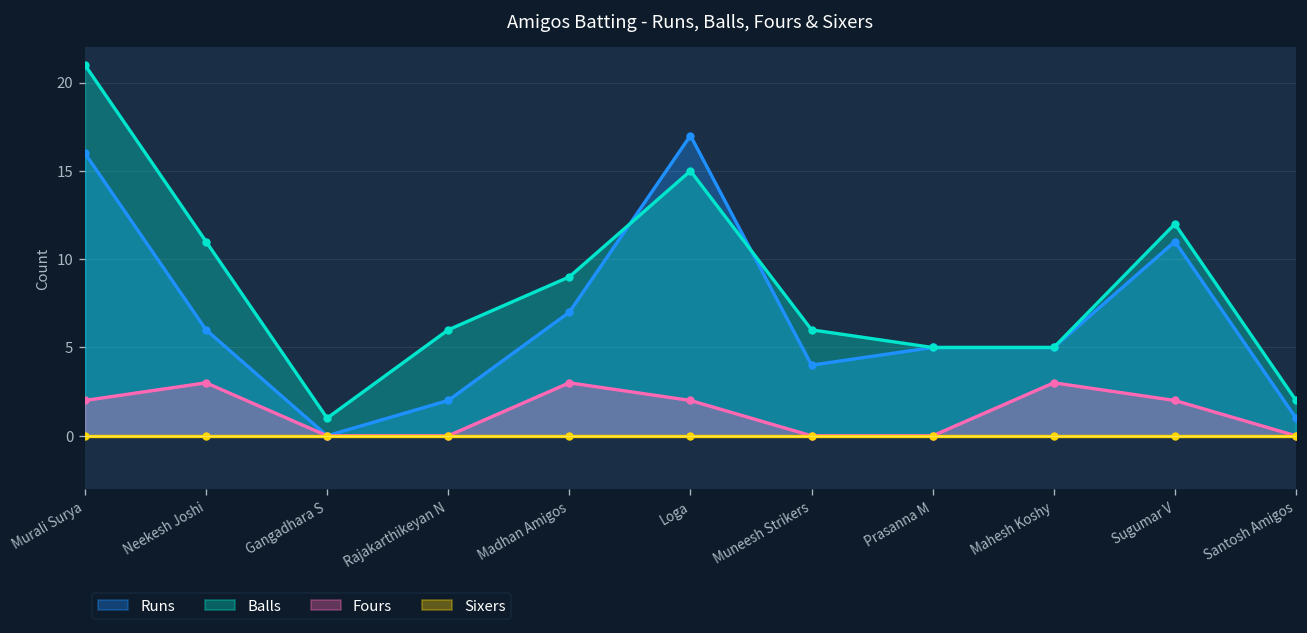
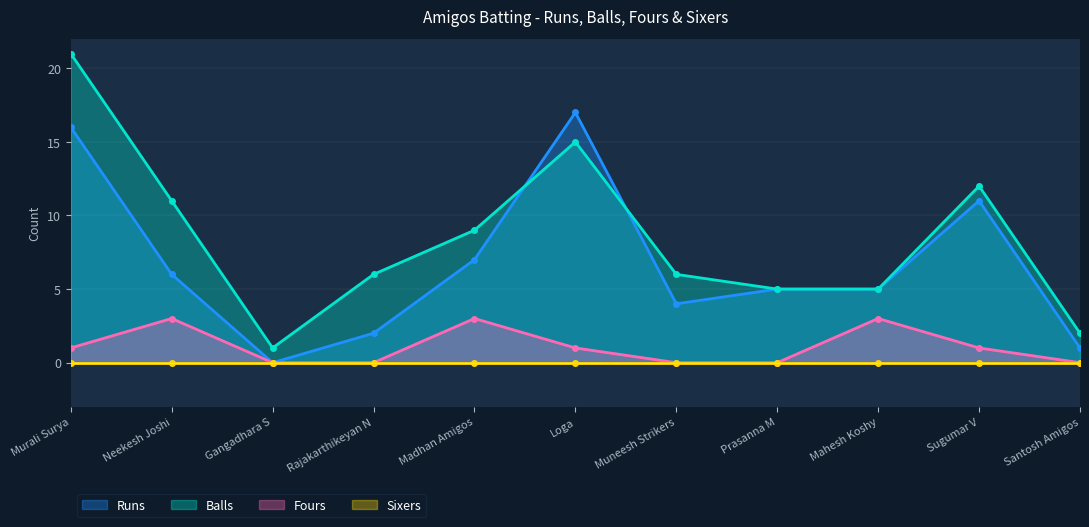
  {
    "Fours": {
-     "Murali Surya": 2,
+     "Murali Surya": 1,
      "Neekesh Joshi": 3,
      "Madhan Amigos": 3,
-     "Loga": 2,
+     "Loga": 1,
      "Mahesh Koshy": 3,
-     "Sugumar V": 2
+     "Sugumar V": 1
    },
    "Sixers": {
      "Murali Surya": 0,
      "Neekesh Joshi": 0,
      "Madhan Amigos": 0,
      "Loga": 0,
      "Mahesh Koshy": 0,
      "Sugumar V": 0
    }
  }
